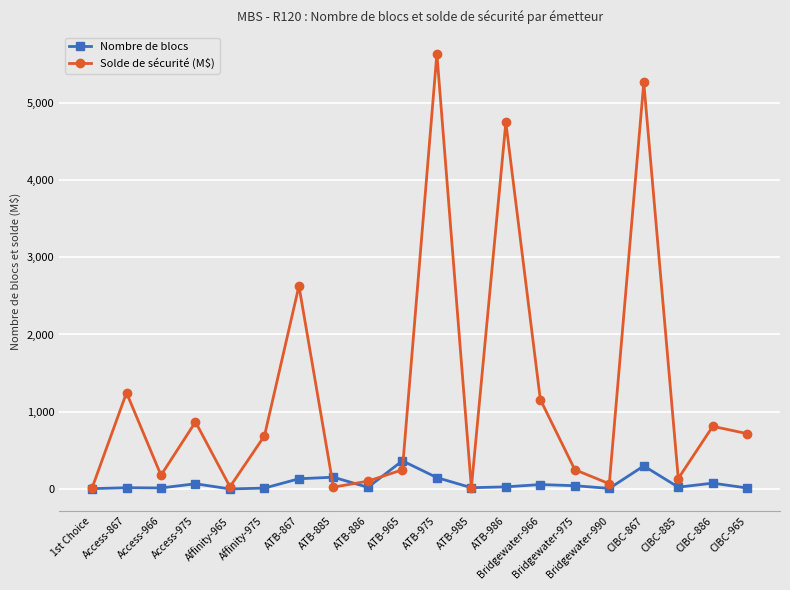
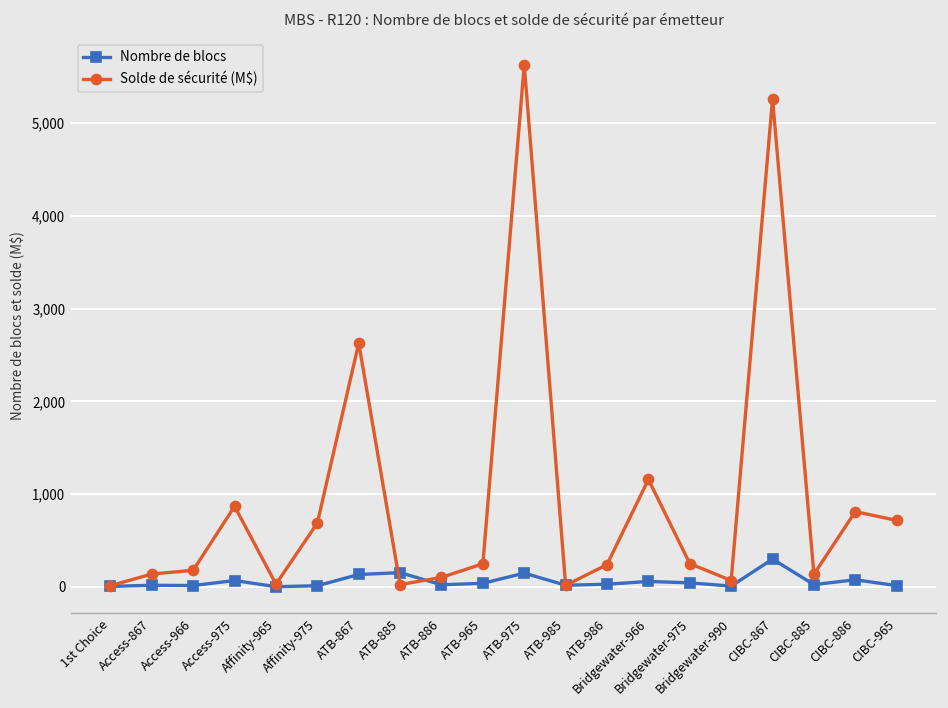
  {
    "Nombre de blocs": {
      "Access-867": "0",
      "Access-966": "0",
      "Access-975": "100",
      "Affinity-975": "0",
      "ATB-867": "100",
      "ATB-885": "200",
      "ATB-886": "0",
-     "ATB-965": "400",
+     "ATB-965": "0",
      "ATB-975": "100",
      "ATB-986": "0",
      "Bridgewater-966": "100",
      "Bridgewater-975": "0",
      "Bridgewater-990": "0",
      "CIBC-867": "300",
      "CIBC-885": "0",
      "CIBC-886": "100",
      "CIBC-965": "0"
    },
    "Solde de sécurité (M$)": {
-     "Access-867": "1,200",
+     "Access-867": "100",
      "Access-966": "200",
      "Access-975": "900",
      "Affinity-975": "700",
      "ATB-867": "2,600",
      "ATB-885": "0",
      "ATB-886": "100",
      "ATB-965": "200",
      "ATB-975": "5,600",
-     "ATB-986": "4,700",
+     "ATB-986": "200",
      "Bridgewater-966": "1,200",
      "Bridgewater-975": "300",
      "Bridgewater-990": "100",
      "CIBC-867": "5,300",
      "CIBC-885": "100",
      "CIBC-886": "800",
      "CIBC-965": "700"
    }
  }
